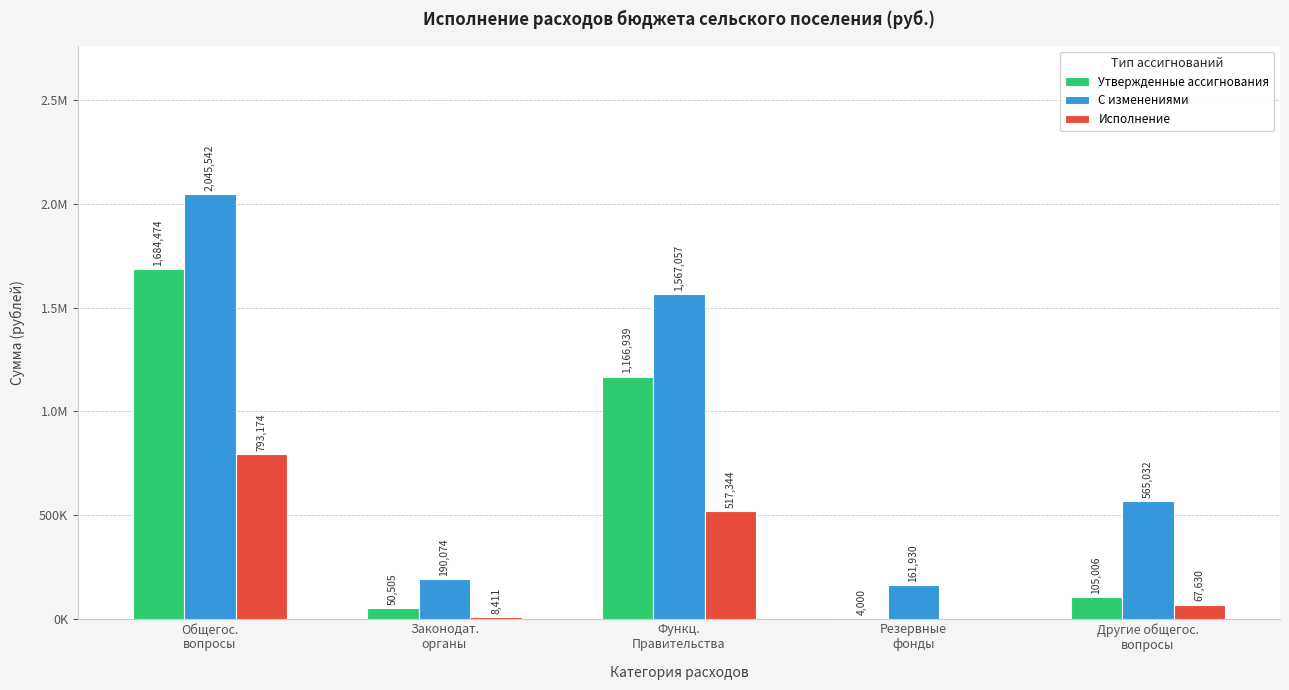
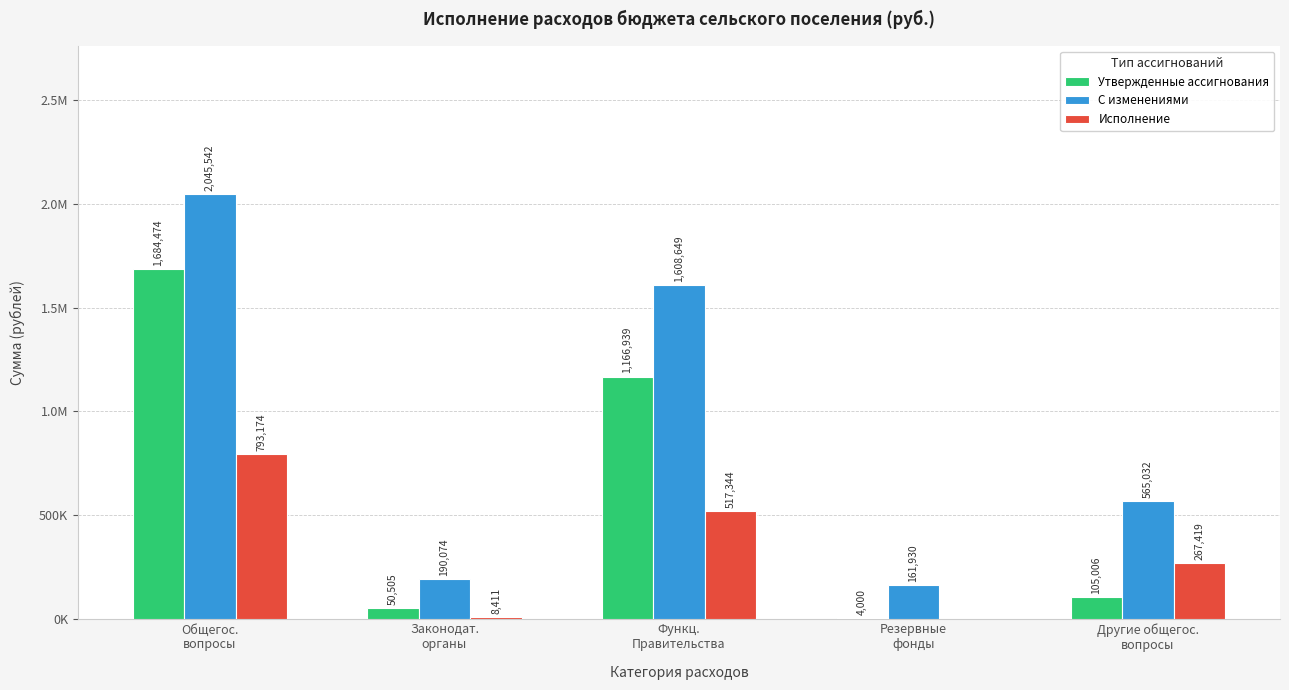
  {
    "Утвержденные ассигнования": {
      "Общегос. вопросы": "1,684,474",
      "Законодат. органы": "50,505",
      "Функц. Правительства": "1,166,939",
      "Резервные фонды": "4,000",
      "Другие общегос. вопросы": "105,006"
    },
    "С изменениями": {
      "Общегос. вопросы": "2,045,542",
      "Законодат. органы": "190,074",
-     "Функц. Правительства": "1,567,057",
+     "Функц. Правительства": "1,608,649",
      "Резервные фонды": "161,930",
      "Другие общегос. вопросы": "565,032"
    },
    "Исполнение": {
      "Общегос. вопросы": "793,174",
      "Законодат. органы": "8,411",
      "Функц. Правительства": "517,344",
-     "Другие общегос. вопросы": "67,630"
+     "Другие общегос. вопросы": "267,419"
    }
  }
